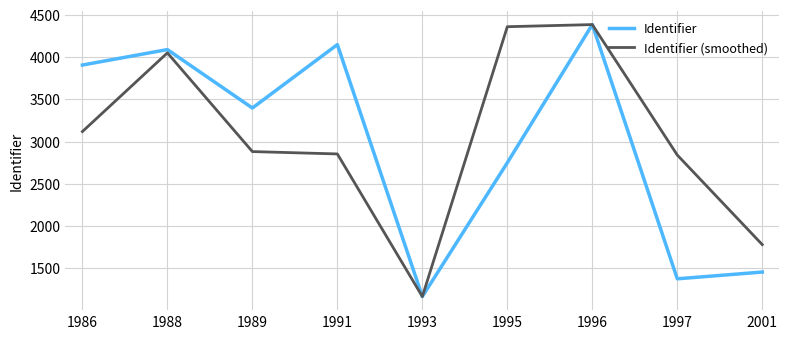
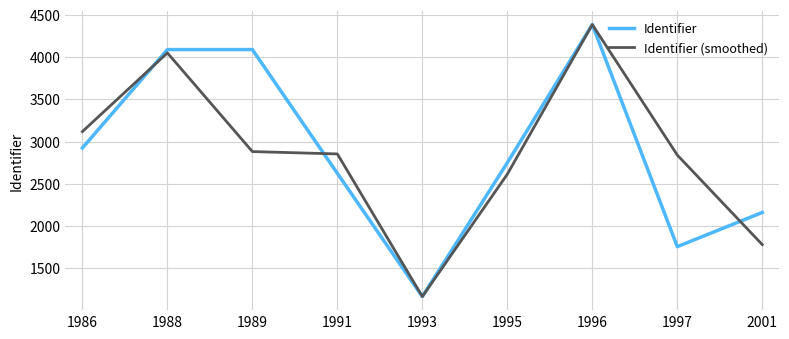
  {
    "Identifier": {
-     "1986": 3900,
+     "1986": 2900,
      "1988": 4100,
-     "1989": 3400,
-     "1991": 4100,
+     "1989": 4100,
+     "1991": 2600,
      "1995": 2700,
-     "1997": 1400,
-     "2001": 1500
+     "1997": 1800,
+     "2001": 2200
    },
    "Identifier (smoothed)": {
      "1986": 3100,
      "1988": 4100,
      "1989": 2900,
      "1991": 2900,
-     "1995": 4400,
+     "1995": 2600,
      "1997": 2800,
      "2001": 1800
    }
  }
